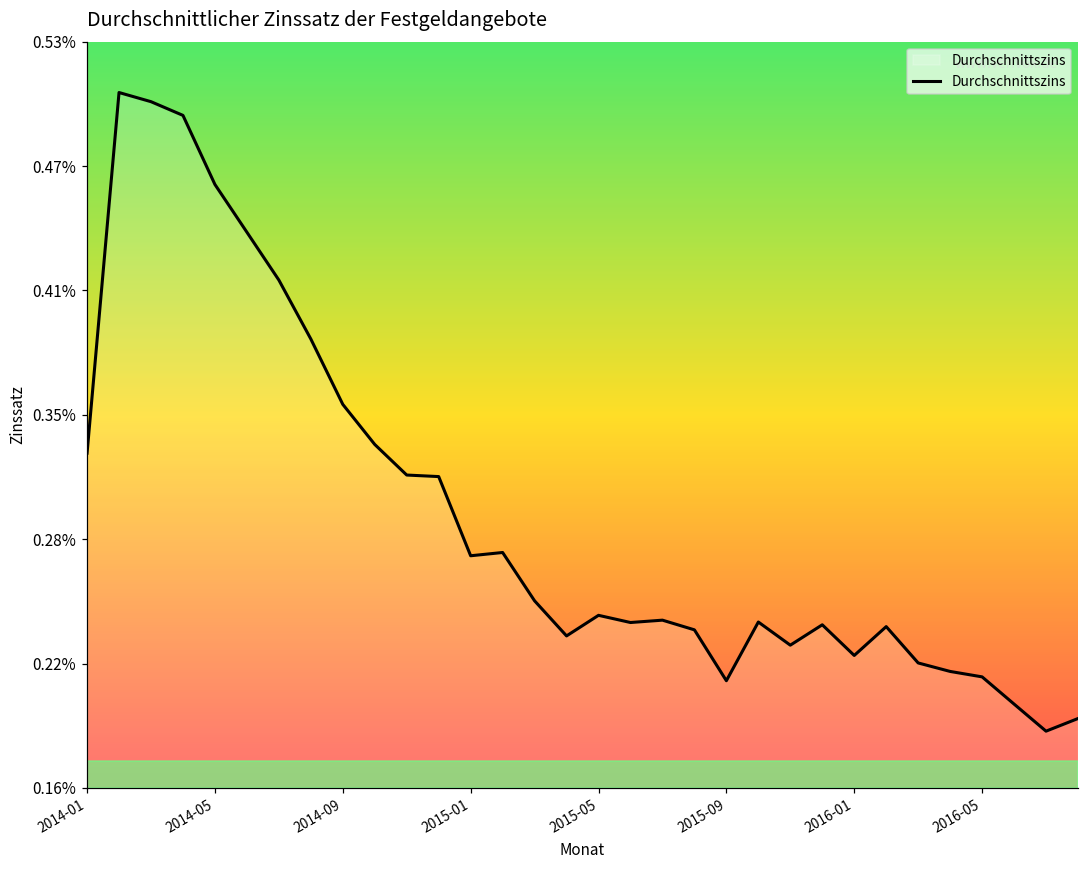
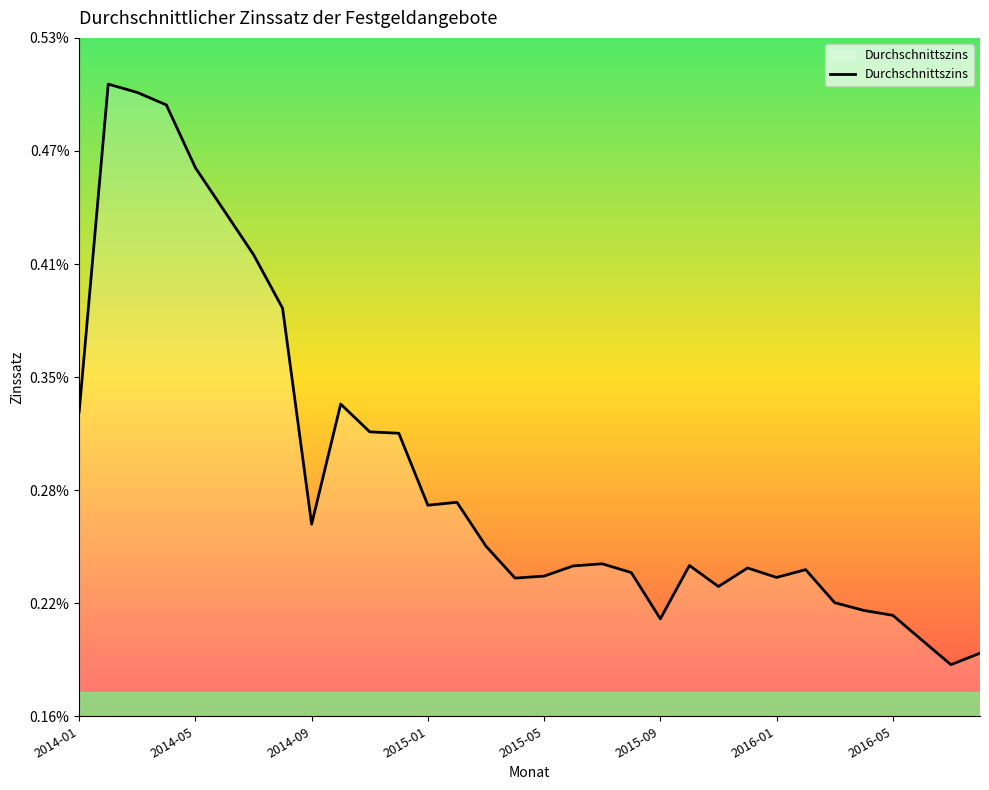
  {
    "2014-01": "0.327%",
    "2014-05": "0.460%",
-   "2014-09": "0.351%",
+   "2014-09": "0.265%",
    "2015-01": "0.276%",
-   "2015-05": "0.246%",
+   "2015-05": "0.237%",
    "2015-09": "0.213%",
-   "2016-01": "0.226%",
+   "2016-01": "0.236%",
    "2016-05": "0.215%"
  }
